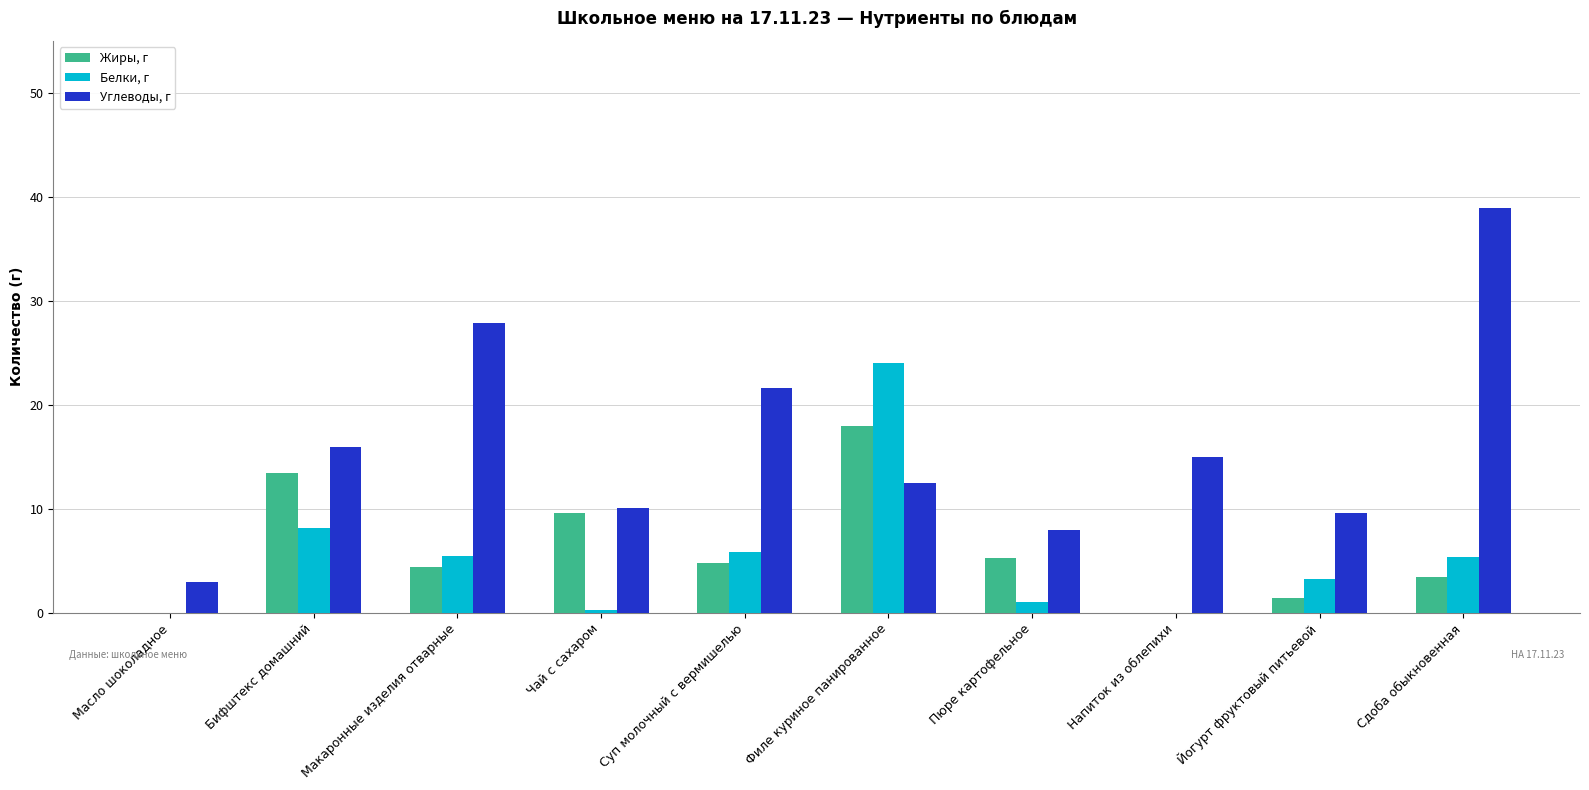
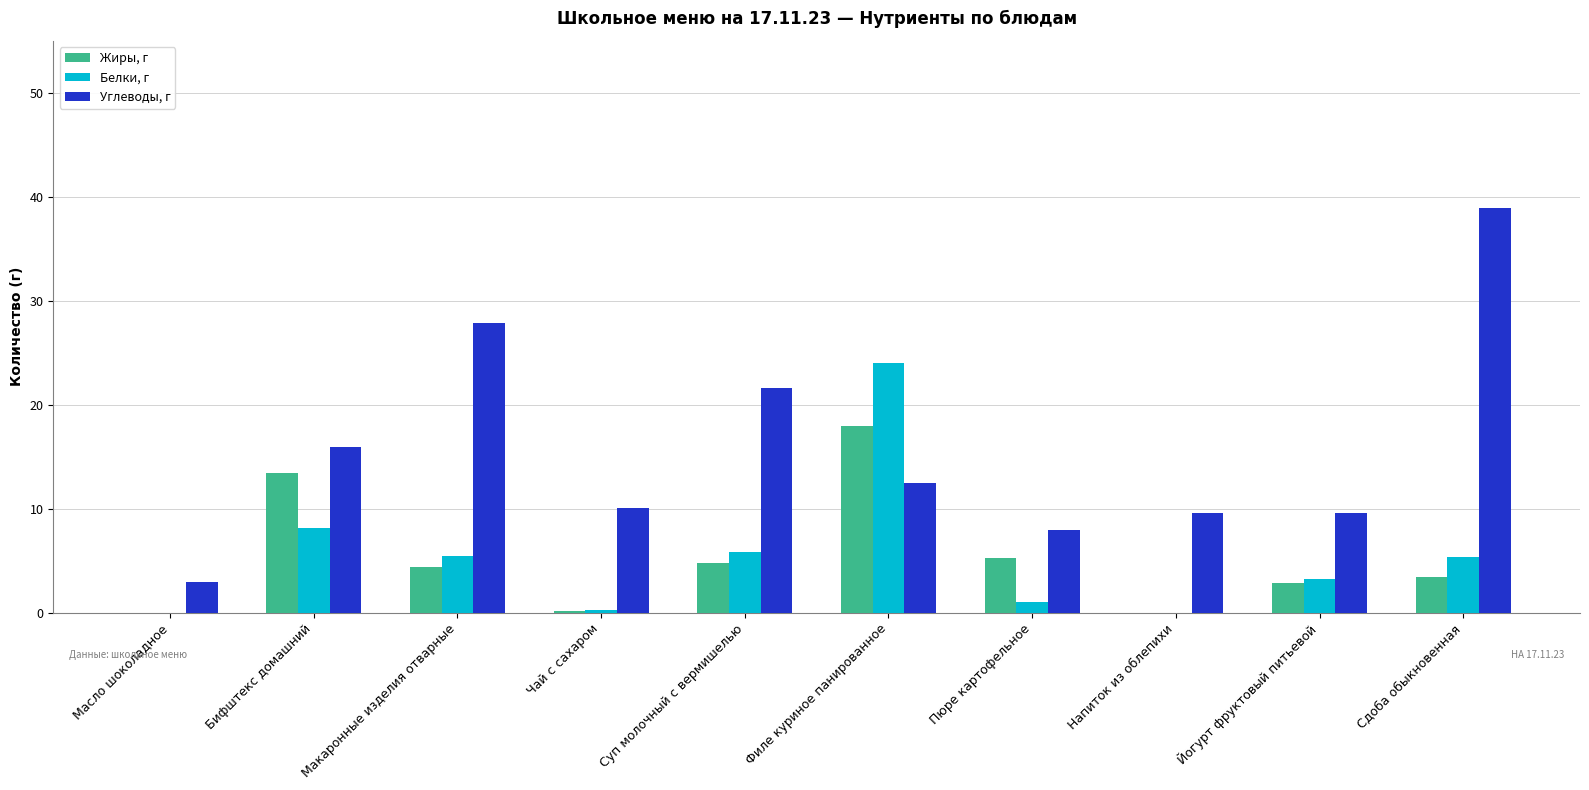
  {
    "Жиры, г": {
      "Масло шоколадное": 0.0,
      "Бифштекс домашний": 13.4,
      "Макаронные изделия отварные": 4.4,
-     "Чай с сахаром": 9.6,
+     "Чай с сахаром": 0.1,
      "Суп молочный с вермишелью": 4.8,
      "Филе куриное панированное": 17.9,
      "Пюре картофельное": 5.2,
      "Напиток из облепихи": 0.0,
-     "Йогурт фруктовый питьевой": 1.4,
+     "Йогурт фруктовый питьевой": 2.8,
      "Сдоба обыкновенная": 3.4
    },
    "Белки, г": {
      "Масло шоколадное": 0.0,
      "Бифштекс домашний": 8.1,
      "Макаронные изделия отварные": 5.4,
      "Суп молочный с вермишелью": 5.8,
      "Филе куриное панированное": 24.0,
      "Пюре картофельное": 1.0,
      "Напиток из облепихи": 0.0,
      "Йогурт фруктовый питьевой": 3.2,
      "Сдоба обыкновенная": 5.3
    },
    "Углеводы, г": {
      "Масло шоколадное": 2.9,
      "Бифштекс домашний": 15.9,
      "Макаронные изделия отварные": 27.9,
      "Чай с сахаром": 10.1,
      "Суп молочный с вермишелью": 21.6,
      "Филе куриное панированное": 12.5,
      "Пюре картофельное": 7.9,
-     "Напиток из облепихи": 15.0,
+     "Напиток из облепихи": 9.6,
      "Йогурт фруктовый питьевой": 9.6,
      "Сдоба обыкновенная": 38.9
    }
  }
